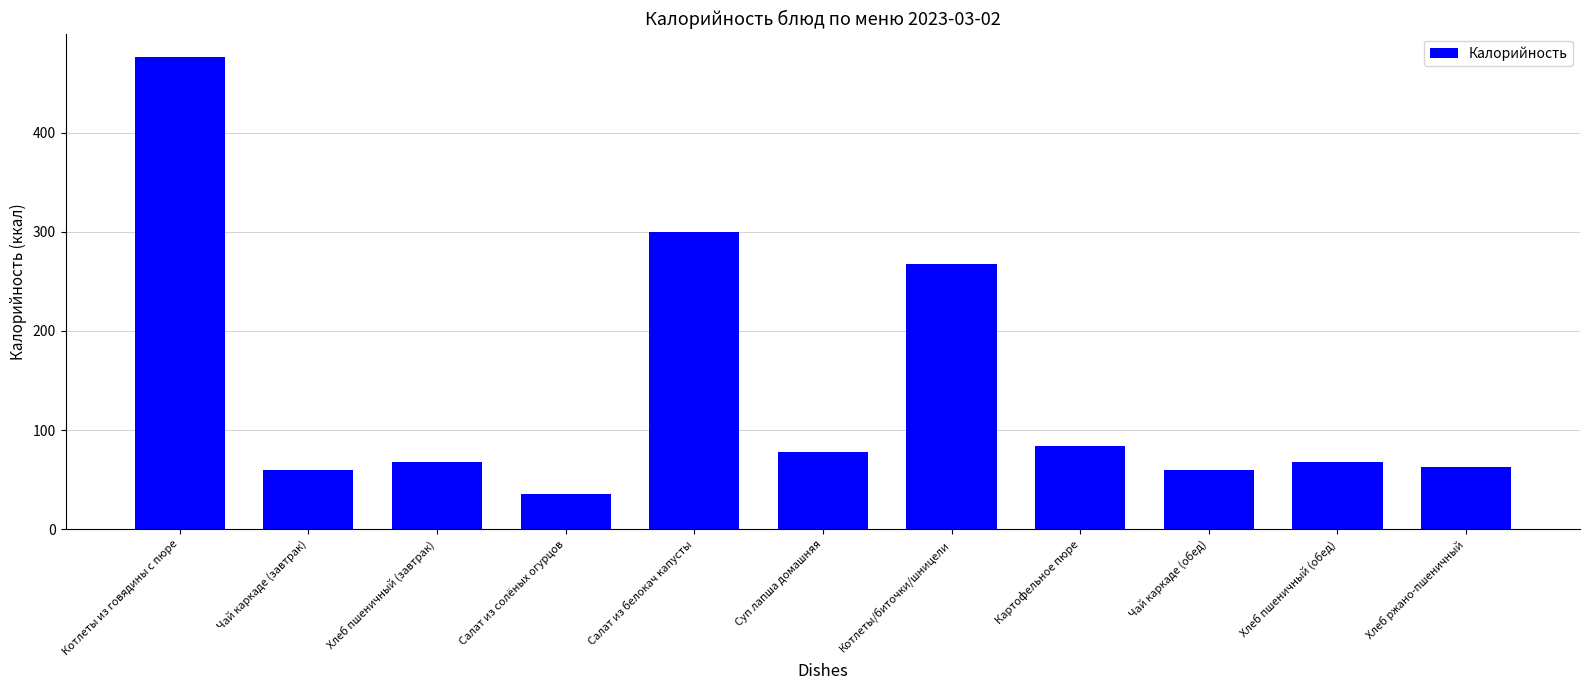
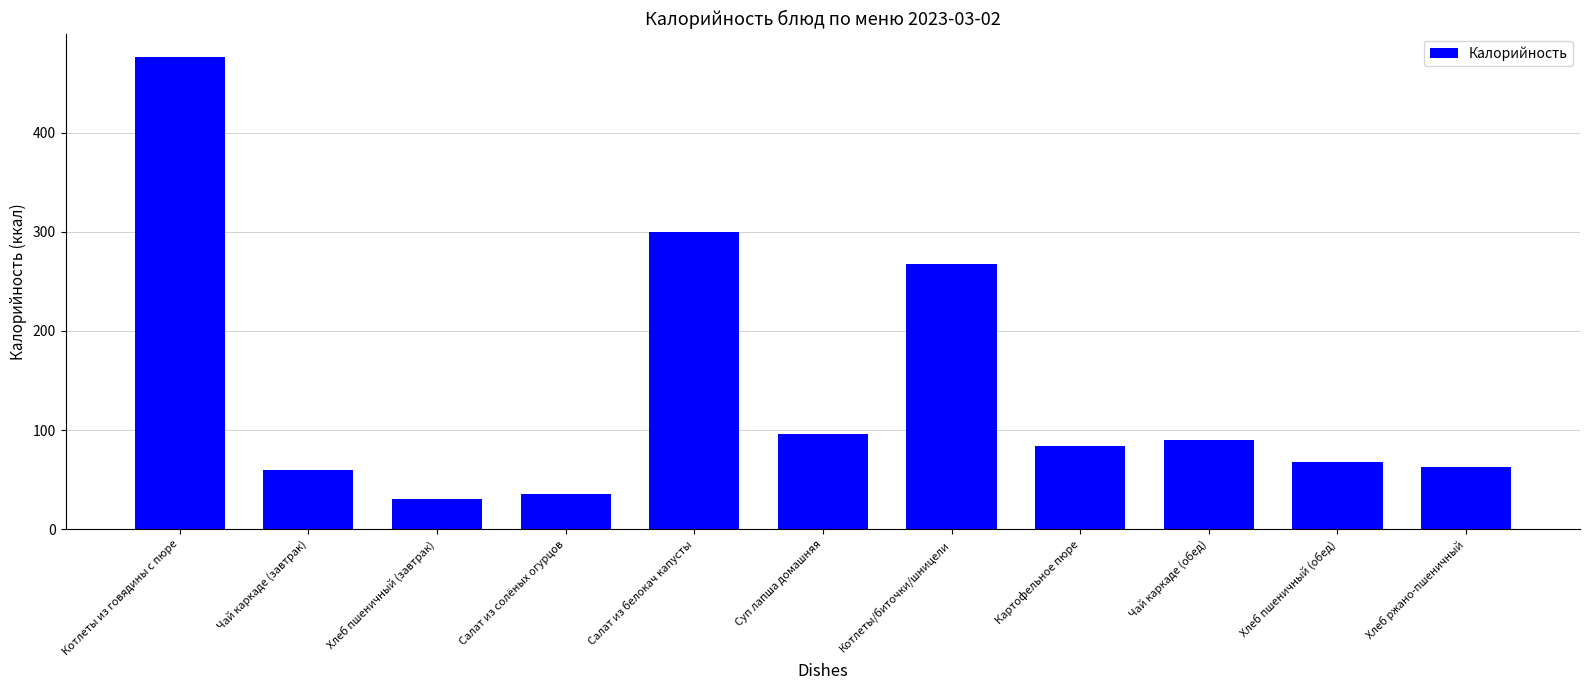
  {
    "Котлеты из говядины с пюре": 480,
    "Чай каркаде (завтрак)": 60,
-   "Хлеб пшеничный (завтрак)": 70,
+   "Хлеб пшеничный (завтрак)": 30,
    "Салат из солёных огурцов": 40,
    "Салат из белокач капусты": 300,
-   "Суп лапша домашняя": 80,
+   "Суп лапша домашняя": 100,
    "Котлеты/биточки/шницели": 270,
    "Картофельное пюре": 80,
-   "Чай каркаде (обед)": 60,
+   "Чай каркаде (обед)": 90,
    "Хлеб пшеничный (обед)": 70,
    "Хлеб ржано-пшеничный": 60
  }
